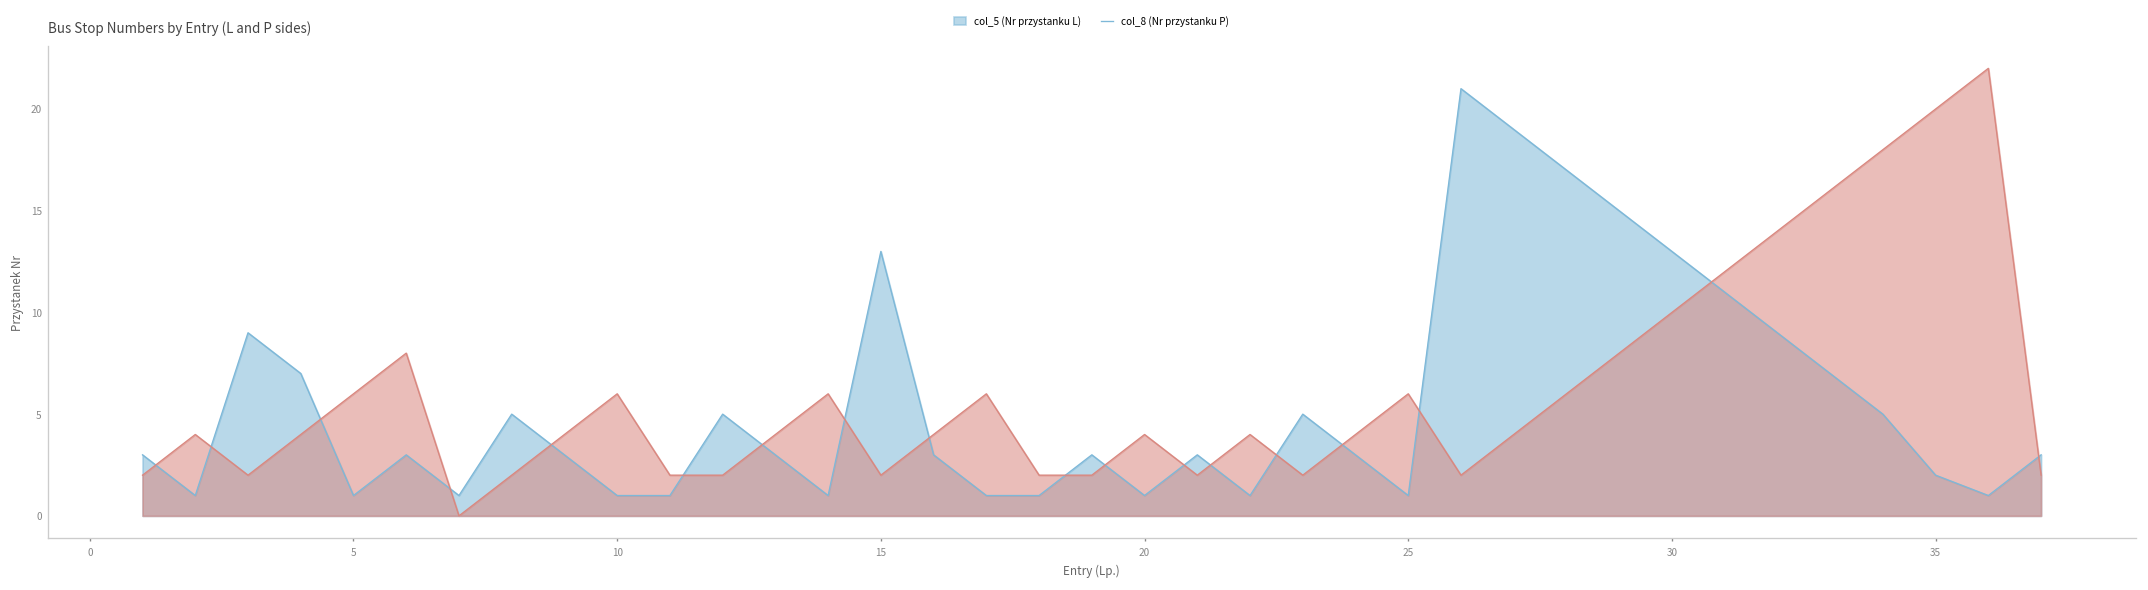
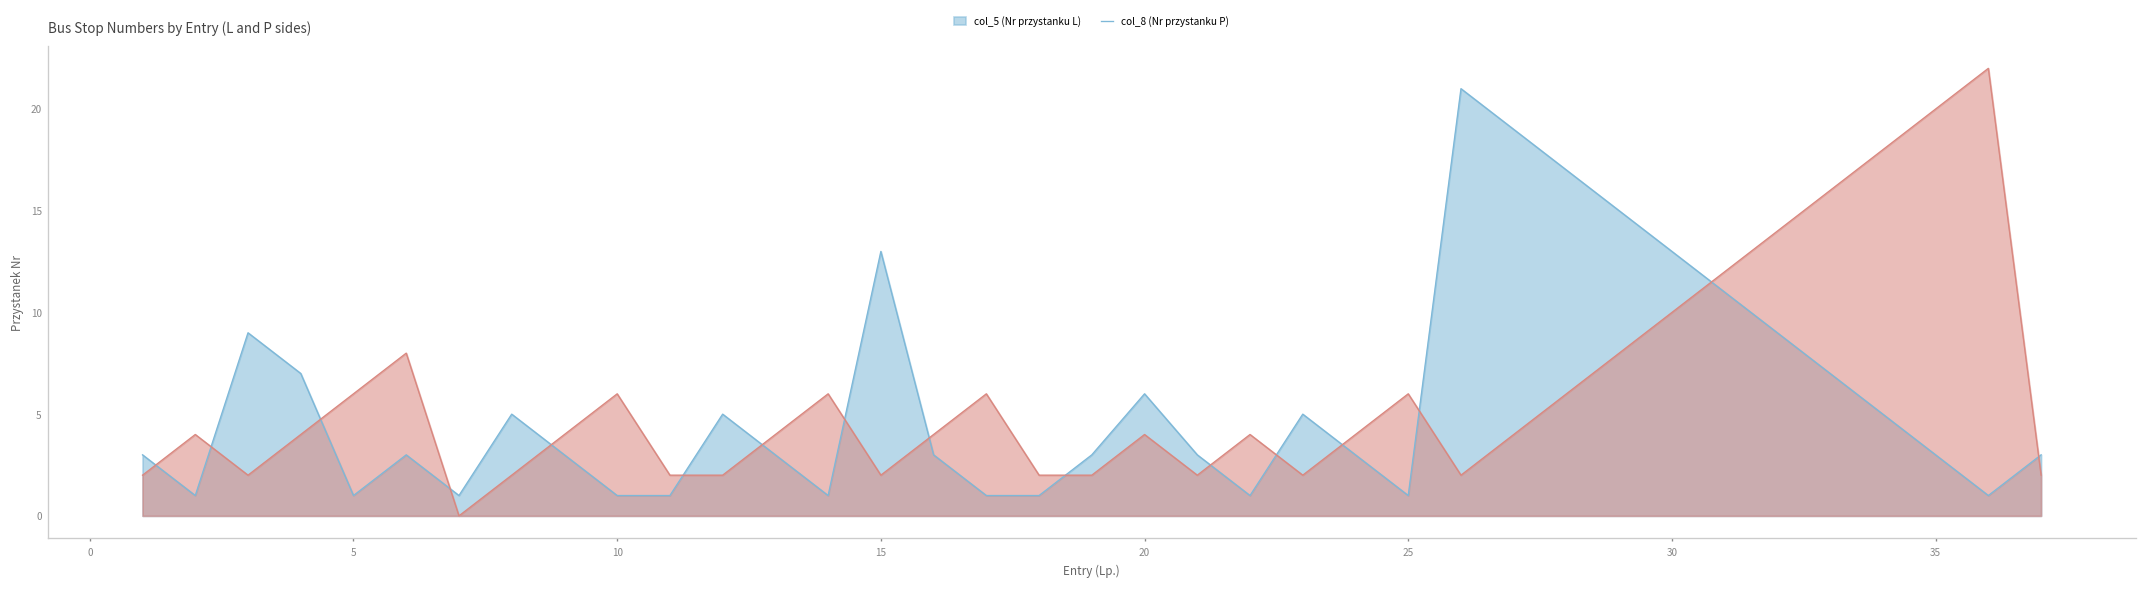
  {
    "col_5 (Nr przystanku L)": {
      "5": 1,
      "10": 1,
      "15": 13,
-     "20": 1,
+     "20": 6,
      "25": 1,
      "30": 13,
-     "35": 2
+     "35": 3
    }
  }
